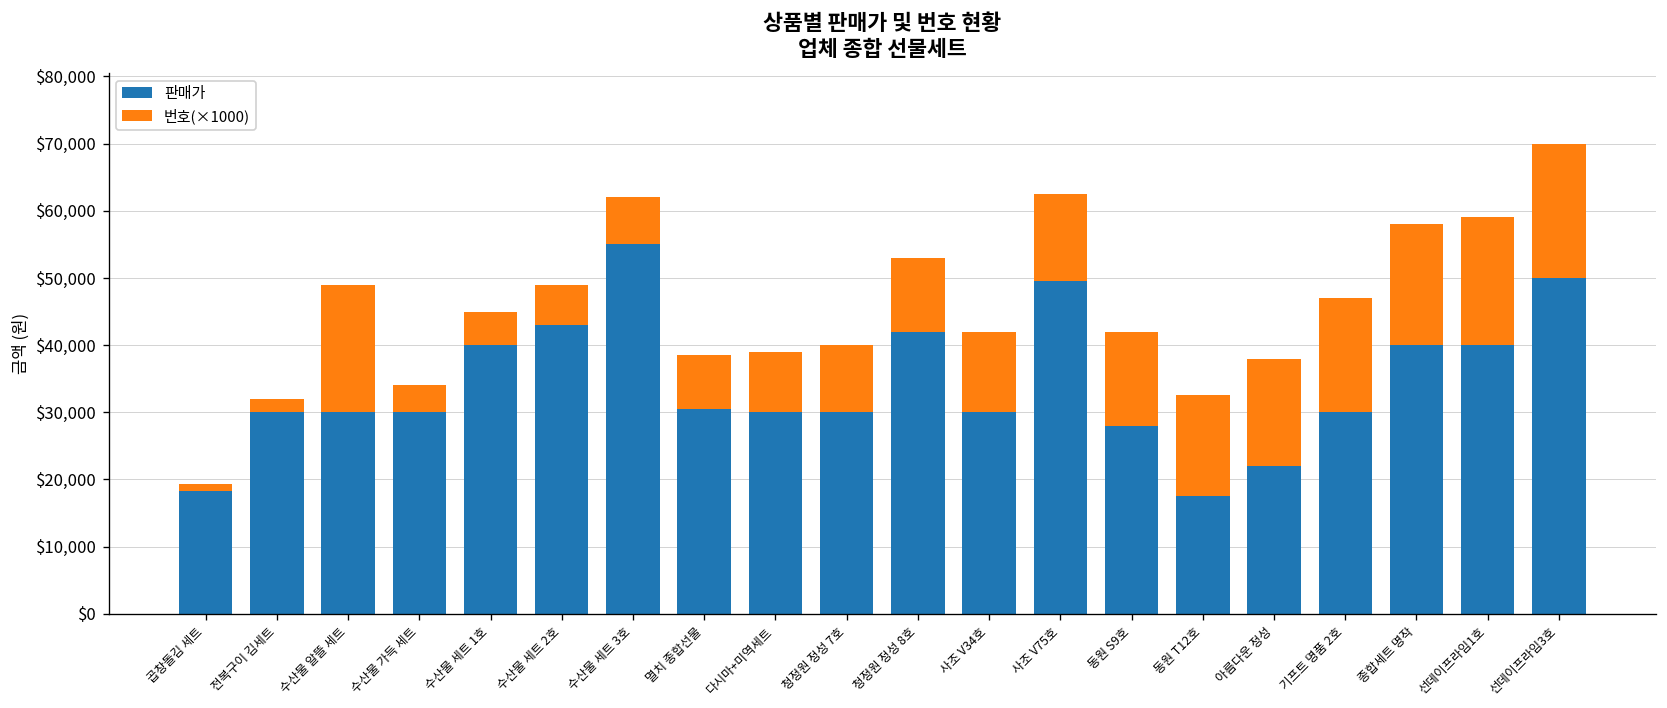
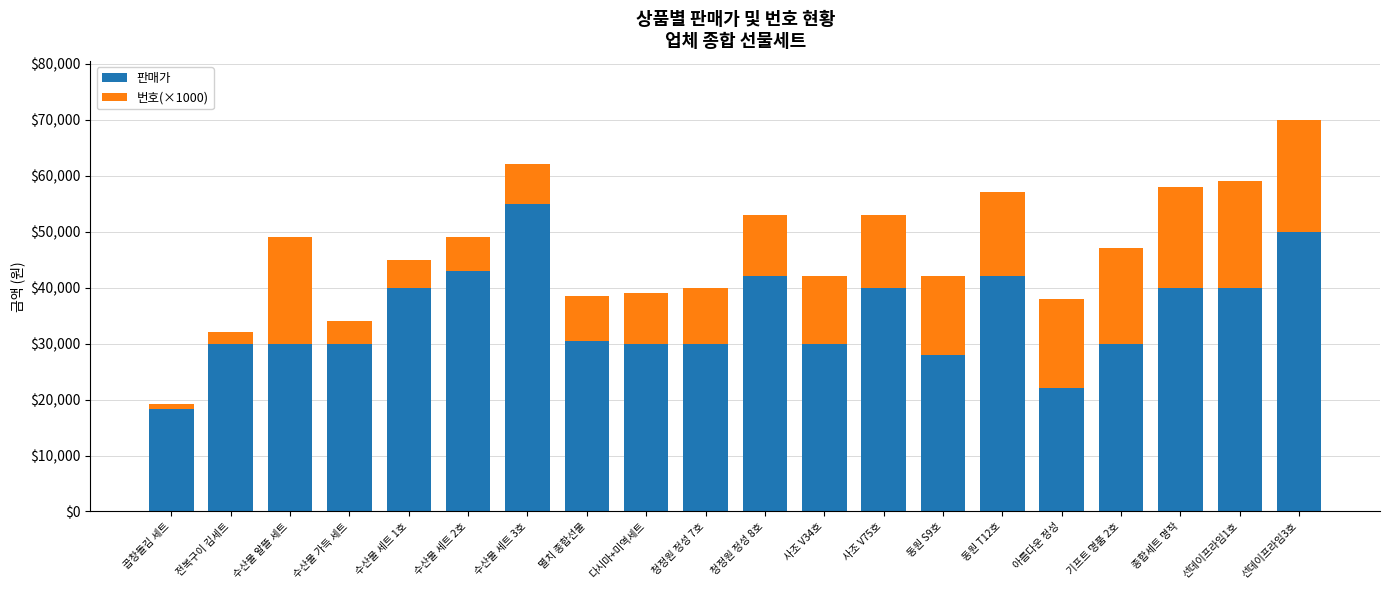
  {
    "판매가": {
      "곱창돌김 세트": "$18,000",
      "전복구이 김세트": "$30,000",
      "수산물 알뜰 세트": "$30,000",
      "수산물 가득 세트": "$30,000",
      "수산물 세트 1호": "$40,000",
      "수산물 세트 2호": "$43,000",
      "수산물 세트 3호": "$55,000",
      "멸치 종합선물": "$31,000",
      "다시마+미역세트": "$30,000",
      "청정원 정성 7호": "$30,000",
      "청정원 정성 8호": "$42,000",
      "사조 V34호": "$30,000",
-     "사조 V75호": "$49,000",
+     "사조 V75호": "$40,000",
      "동원 S9호": "$28,000",
-     "동원 T12호": "$18,000",
+     "동원 T12호": "$42,000",
      "아름다운 정성": "$22,000",
      "기프트 명품 2호": "$30,000",
      "종합세트 명작": "$40,000",
      "선데이프라임1호": "$40,000",
      "선데이프라임3호": "$50,000"
    },
    "번호(×1000)": {
      "곱창돌김 세트": "$1,000",
      "전복구이 김세트": "$2,000",
      "수산물 알뜰 세트": "$19,000",
      "수산물 가득 세트": "$4,000",
      "수산물 세트 1호": "$5,000",
      "수산물 세트 2호": "$6,000",
      "수산물 세트 3호": "$7,000",
      "멸치 종합선물": "$8,000",
      "다시마+미역세트": "$9,000",
      "청정원 정성 7호": "$10,000",
      "청정원 정성 8호": "$11,000",
      "사조 V34호": "$12,000",
      "사조 V75호": "$13,000",
      "동원 S9호": "$14,000",
      "동원 T12호": "$15,000",
      "아름다운 정성": "$16,000",
      "기프트 명품 2호": "$17,000",
      "종합세트 명작": "$18,000",
      "선데이프라임1호": "$19,000",
      "선데이프라임3호": "$20,000"
    }
  }
